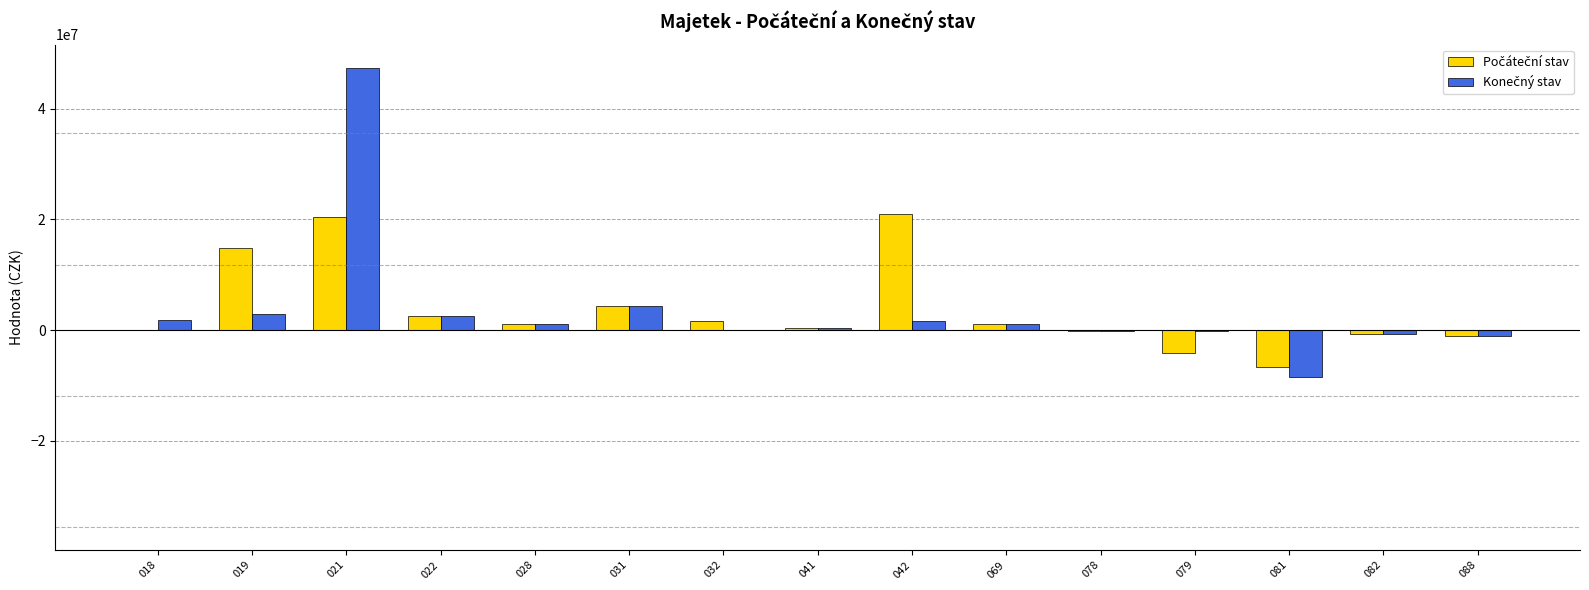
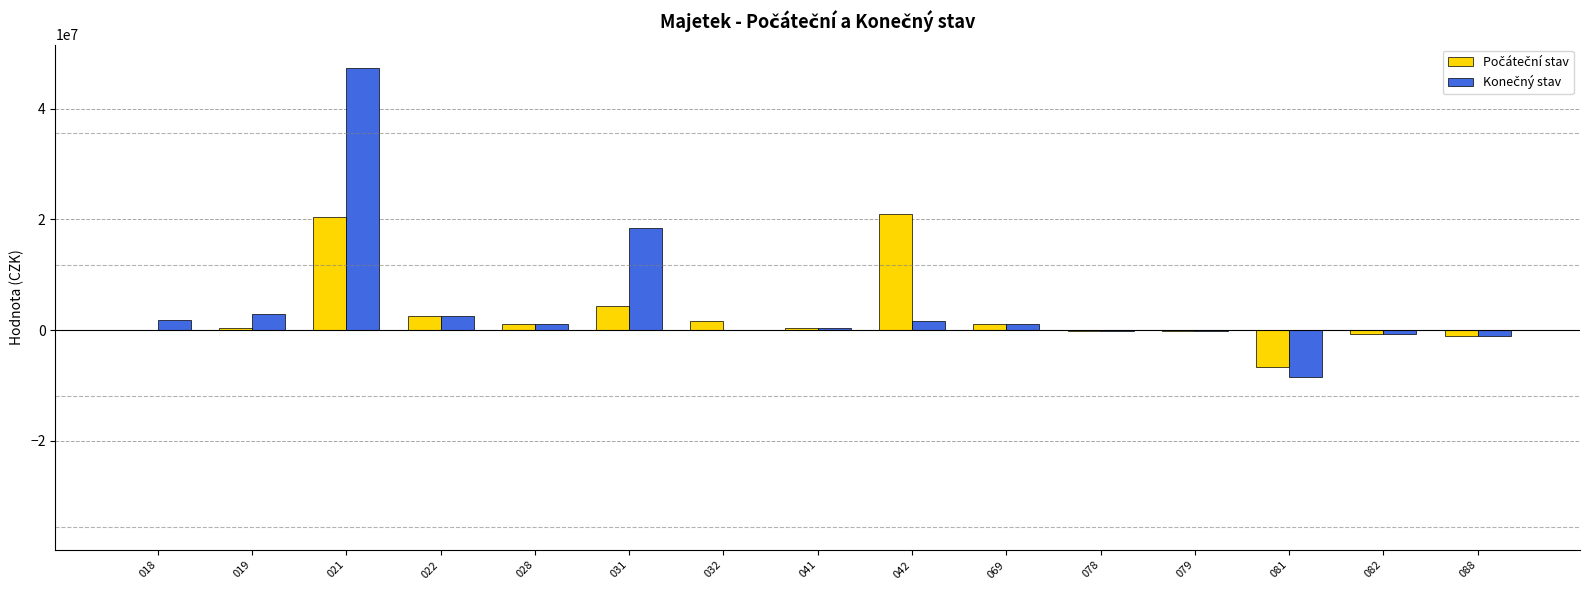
  {
    "Počáteční stav": {
-     "019": 15000000,
+     "019": 0,
      "021": 20000000,
      "022": 2000000,
      "028": 1000000,
      "031": 4000000,
      "032": 2000000,
      "042": 21000000,
      "069": 1000000,
-     "079": -4000000,
+     "079": 0,
      "081": -7000000,
      "082": -1000000,
      "088": -1000000
    },
    "Konečný stav": {
      "018": 2000000,
      "019": 3000000,
      "021": 47000000,
      "022": 3000000,
      "028": 1000000,
-     "031": 4000000,
+     "031": 18000000,
      "042": 2000000,
      "069": 1000000,
      "081": -8000000,
      "082": -1000000,
      "088": -1000000
    }
  }
